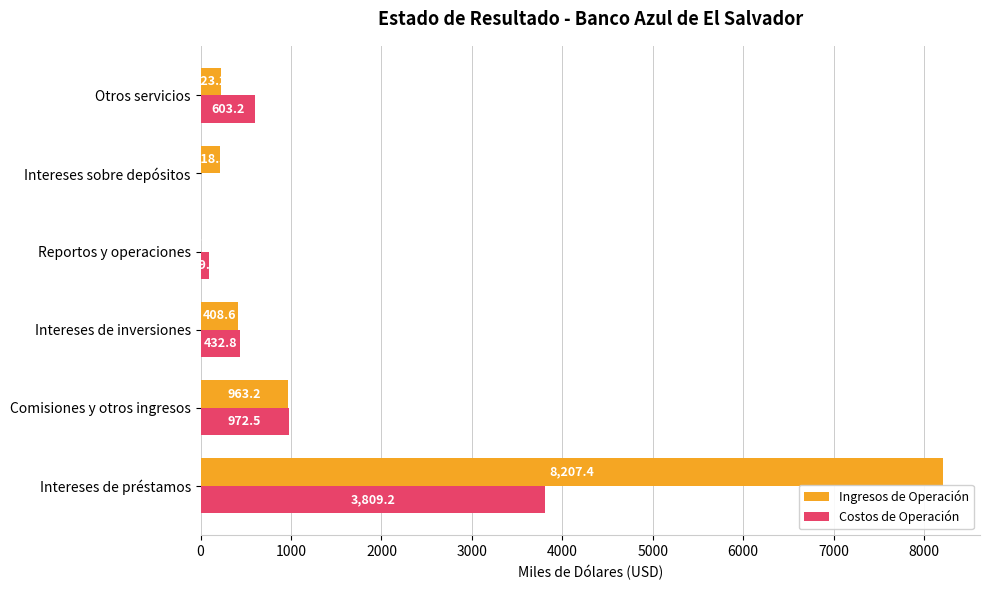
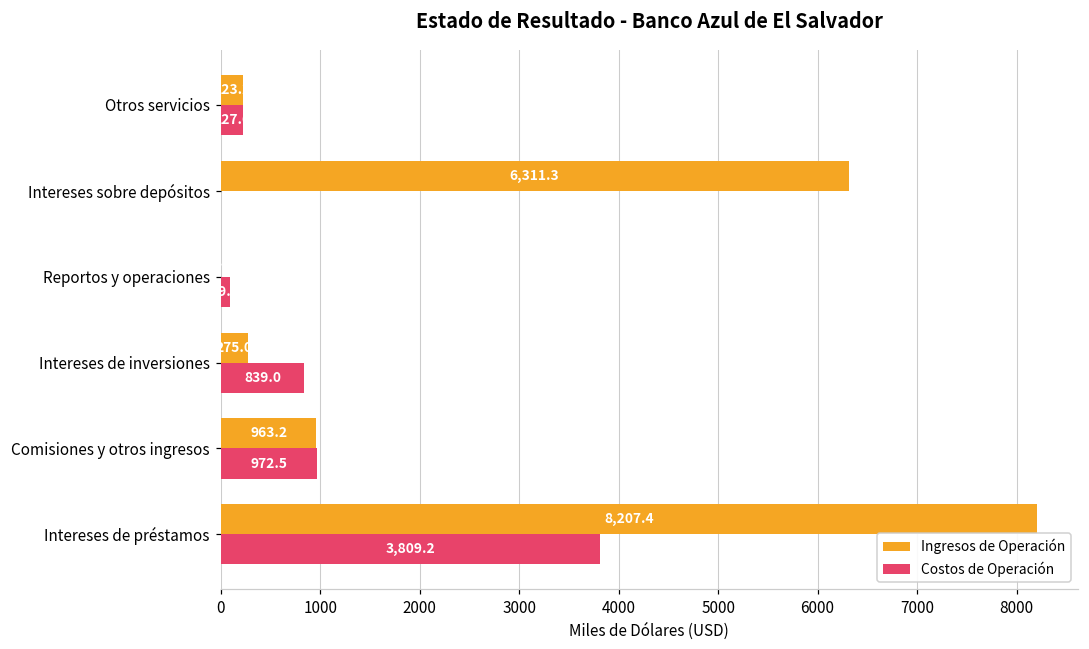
  {
    "Ingresos de Operación": {
      "Otros servicios": "223.2",
-     "Intereses sobre depósitos": "218.5",
-     "Intereses de inversiones": "408.6",
+     "Intereses sobre depósitos": "6,311.3",
+     "Intereses de inversiones": "275.0",
      "Comisiones y otros ingresos": "963.2",
      "Intereses de préstamos": "8,207.4"
    },
    "Costos de Operación": {
-     "Otros servicios": "603.2",
-     "Intereses de inversiones": "432.8",
+     "Otros servicios": "227.6",
+     "Intereses de inversiones": "839.0",
      "Comisiones y otros ingresos": "972.5",
      "Intereses de préstamos": "3,809.2"
    }
  }
